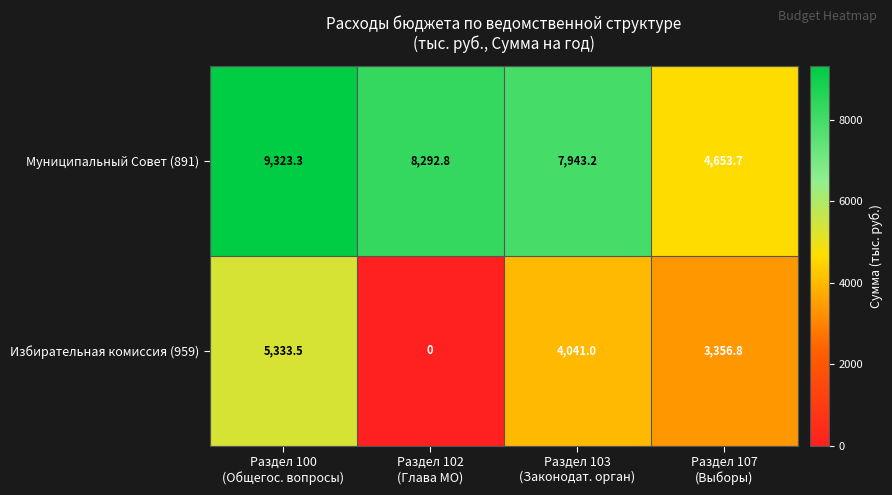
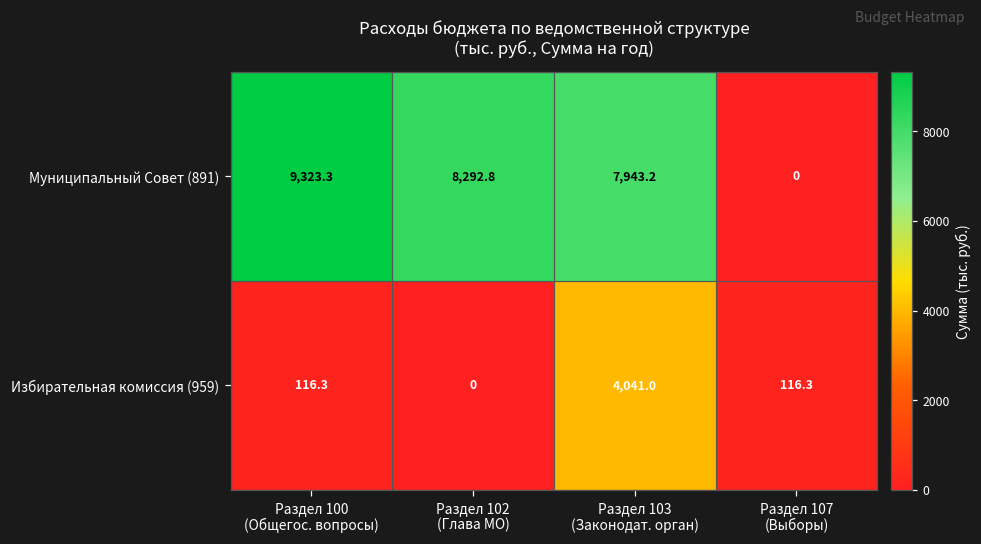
  {
    "Муниципальный Совет (891)": {
      "Раздел 100 (Общегос. вопросы)": "9,323.3",
      "Раздел 102 (Глава МО)": "8,292.8",
      "Раздел 103 (Законодат. орган)": "7,943.2",
-     "Раздел 107 (Выборы)": "4,653.7"
+     "Раздел 107 (Выборы)": "0"
    },
    "Избирательная комиссия (959)": {
-     "Раздел 100 (Общегос. вопросы)": "5,333.5",
+     "Раздел 100 (Общегос. вопросы)": "116.3",
      "Раздел 102 (Глава МО)": "0",
      "Раздел 103 (Законодат. орган)": "4,041.0",
-     "Раздел 107 (Выборы)": "3,356.8"
+     "Раздел 107 (Выборы)": "116.3"
    }
  }
